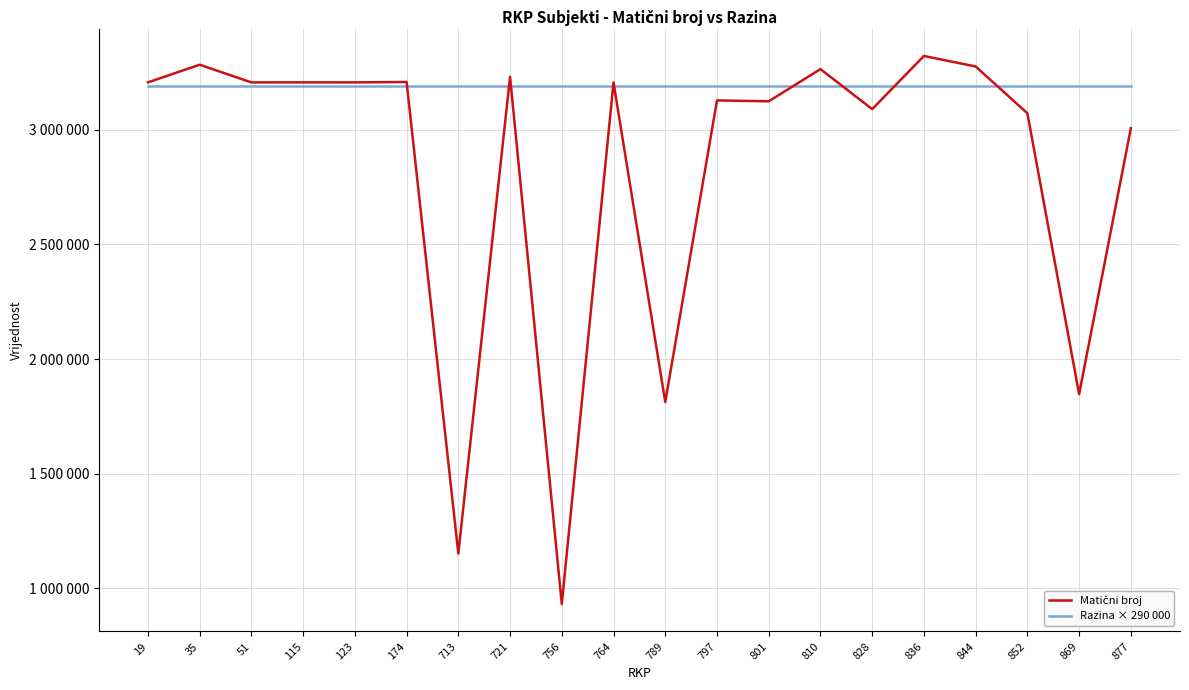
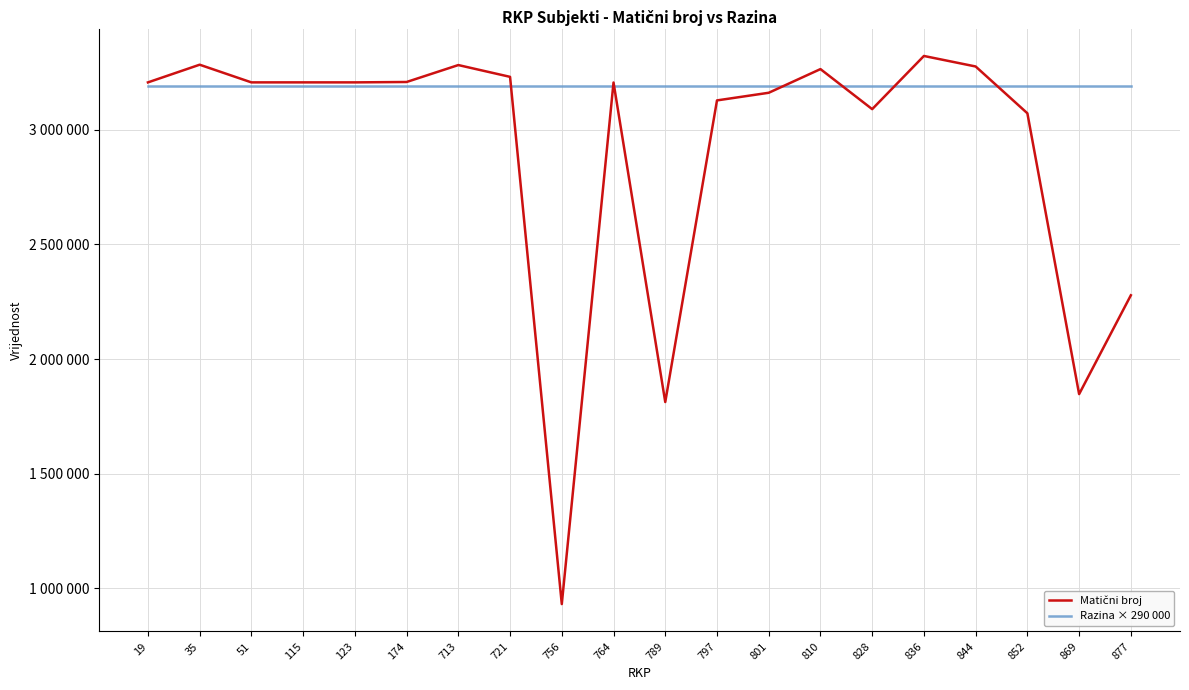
  {
    "Matični broj": {
      "19": 3210000,
      "35": 3280000,
      "51": 3210000,
      "115": 3210000,
      "123": 3210000,
      "174": 3210000,
-     "713": 1150000,
+     "713": 3280000,
      "721": 3230000,
      "756": 930000,
      "764": 3210000,
      "789": 1810000,
      "797": 3130000,
-     "801": 3120000,
+     "801": 3160000,
      "810": 3260000,
      "828": 3090000,
      "836": 3320000,
      "844": 3280000,
      "852": 3070000,
      "869": 1850000,
-     "877": 3010000
+     "877": 2280000
    },
    "Razina × 290 000": {
      "19": 3190000,
      "35": 3190000,
      "51": 3190000,
      "115": 3190000,
      "123": 3190000,
      "174": 3190000,
      "713": 3190000,
      "721": 3190000,
      "756": 3190000,
      "764": 3190000,
      "789": 3190000,
      "797": 3190000,
      "801": 3190000,
      "810": 3190000,
      "828": 3190000,
      "836": 3190000,
      "844": 3190000,
      "852": 3190000,
      "869": 3190000,
      "877": 3190000
    }
  }
